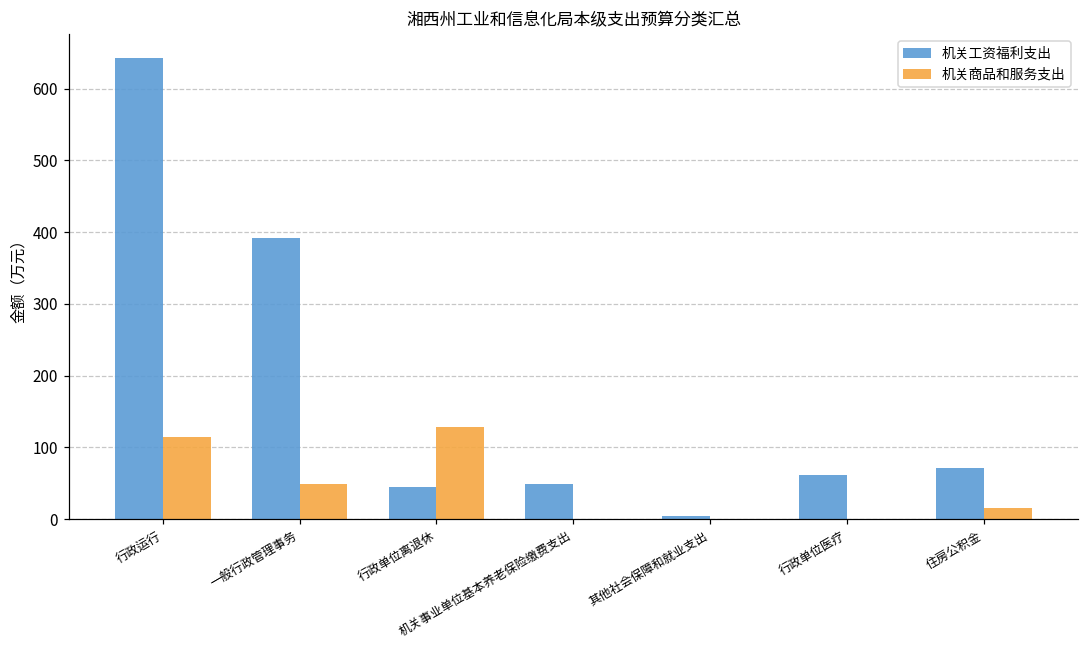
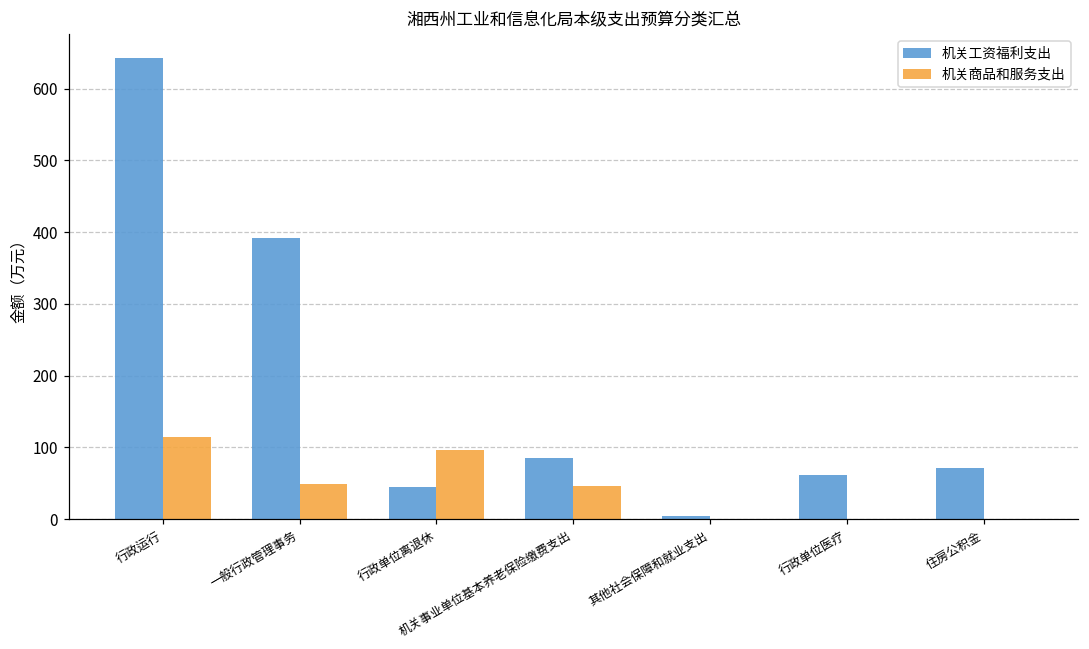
  {
    "机关工资福利支出": {
      "行政运行": 640,
      "一般行政管理事务": 390,
      "行政单位离退休": 50,
-     "机关事业单位基本养老保险缴费支出": 50,
+     "机关事业单位基本养老保险缴费支出": 90,
      "行政单位医疗": 60,
      "住房公积金": 70
    },
    "机关商品和服务支出": {
      "行政运行": 110,
      "一般行政管理事务": 50,
-     "行政单位离退休": 130,
-     "机关事业单位基本养老保险缴费支出": 0,
+     "行政单位离退休": 100,
+     "机关事业单位基本养老保险缴费支出": 50,
      "其他社会保障和就业支出": 0,
      "行政单位医疗": 0,
-     "住房公积金": 20
+     "住房公积金": 0
    }
  }
